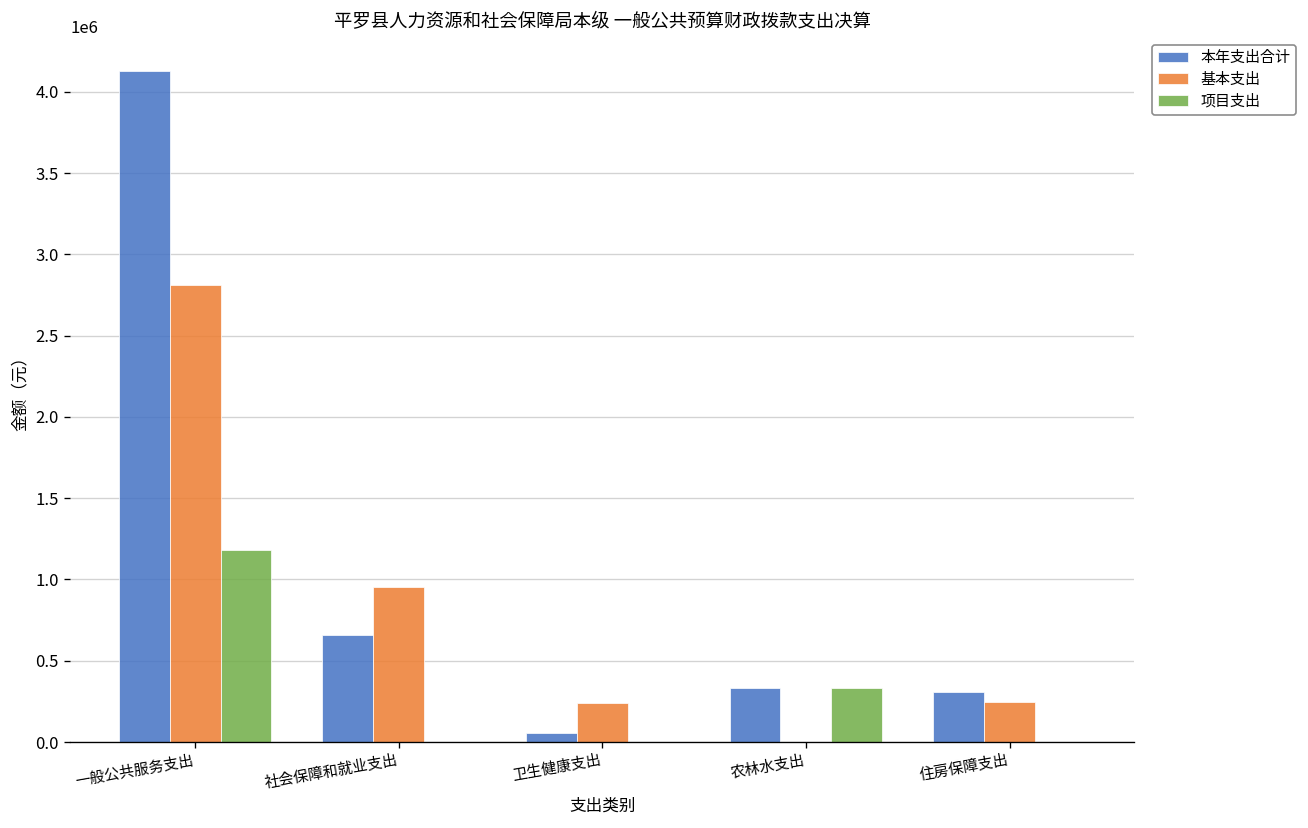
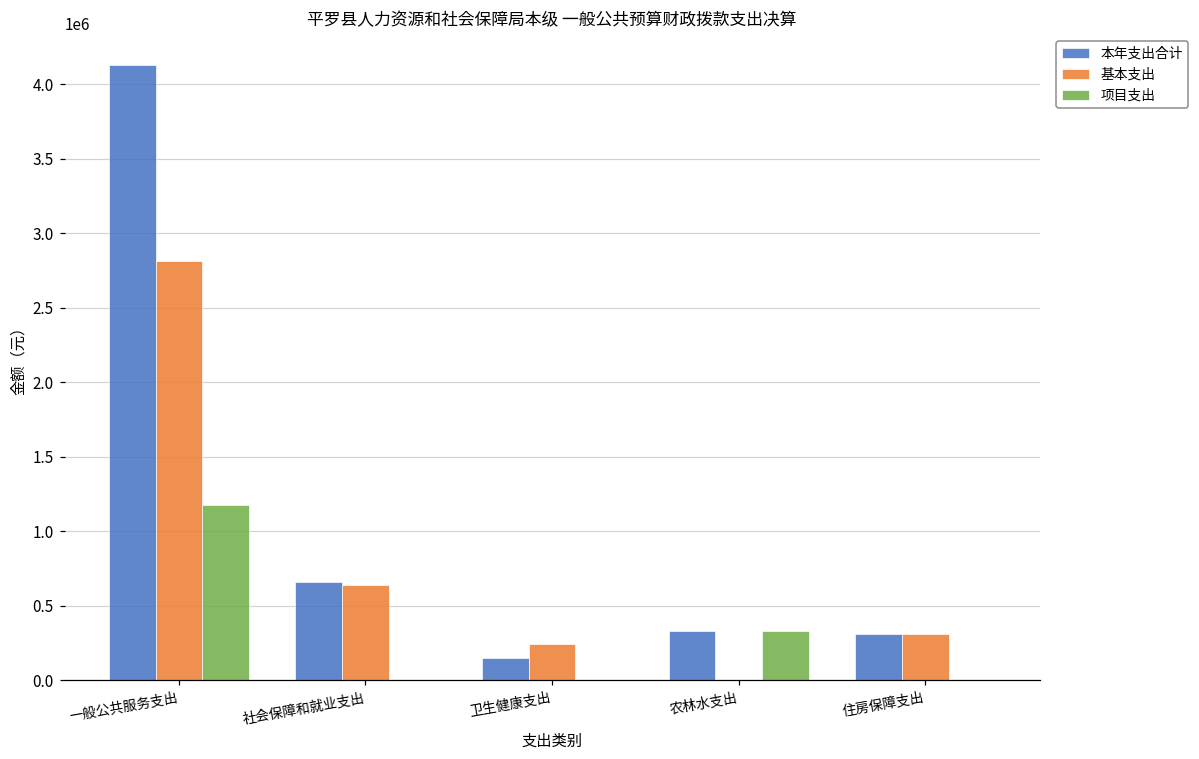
  {
    "本年支出合计": {
      "一般公共服务支出": 4130000,
      "社会保障和就业支出": 660000,
-     "卫生健康支出": 60000,
+     "卫生健康支出": 150000,
      "农林水支出": 330000,
      "住房保障支出": 310000
    },
    "基本支出": {
      "一般公共服务支出": 2810000,
-     "社会保障和就业支出": 950000,
+     "社会保障和就业支出": 640000,
      "卫生健康支出": 240000,
      "农林水支出": 0,
-     "住房保障支出": 250000
+     "住房保障支出": 310000
    },
    "项目支出": {
      "一般公共服务支出": 1180000,
      "卫生健康支出": 0,
      "农林水支出": 330000,
      "住房保障支出": 0
    }
  }
